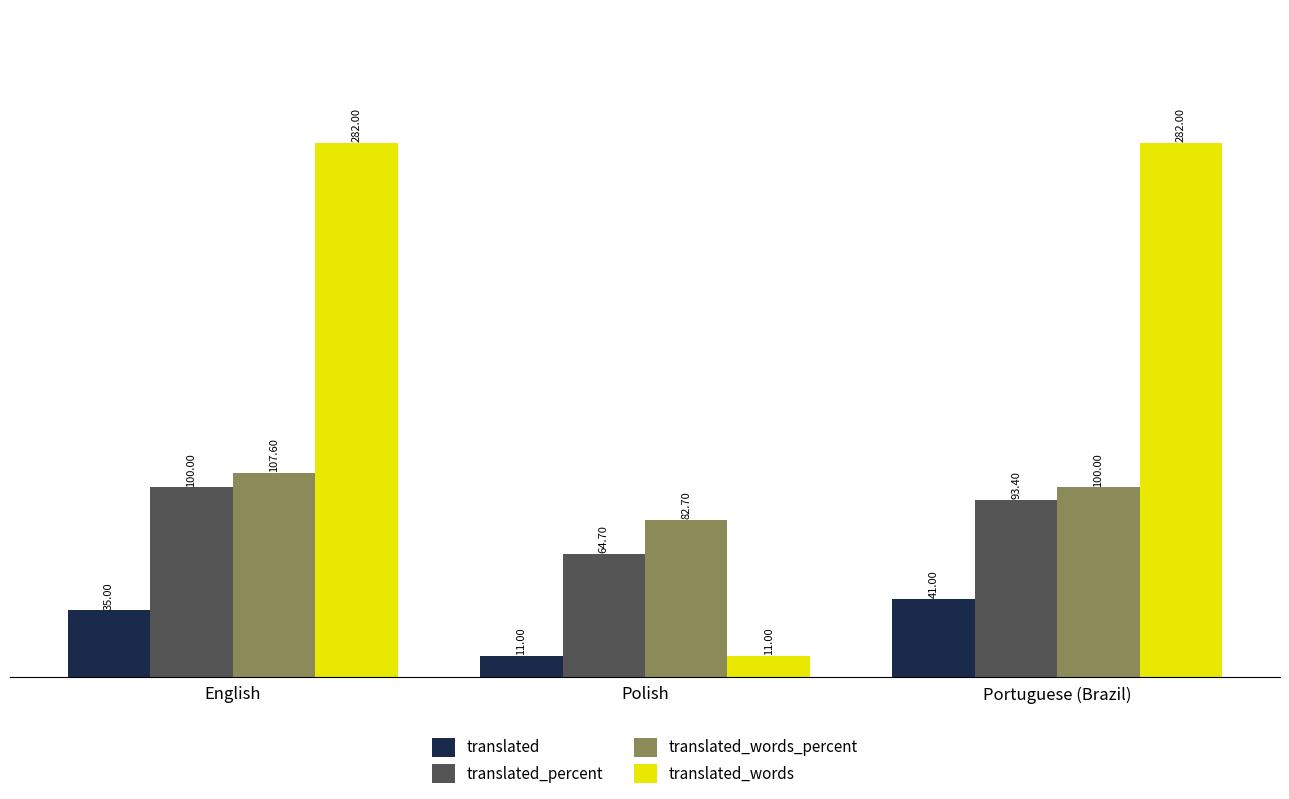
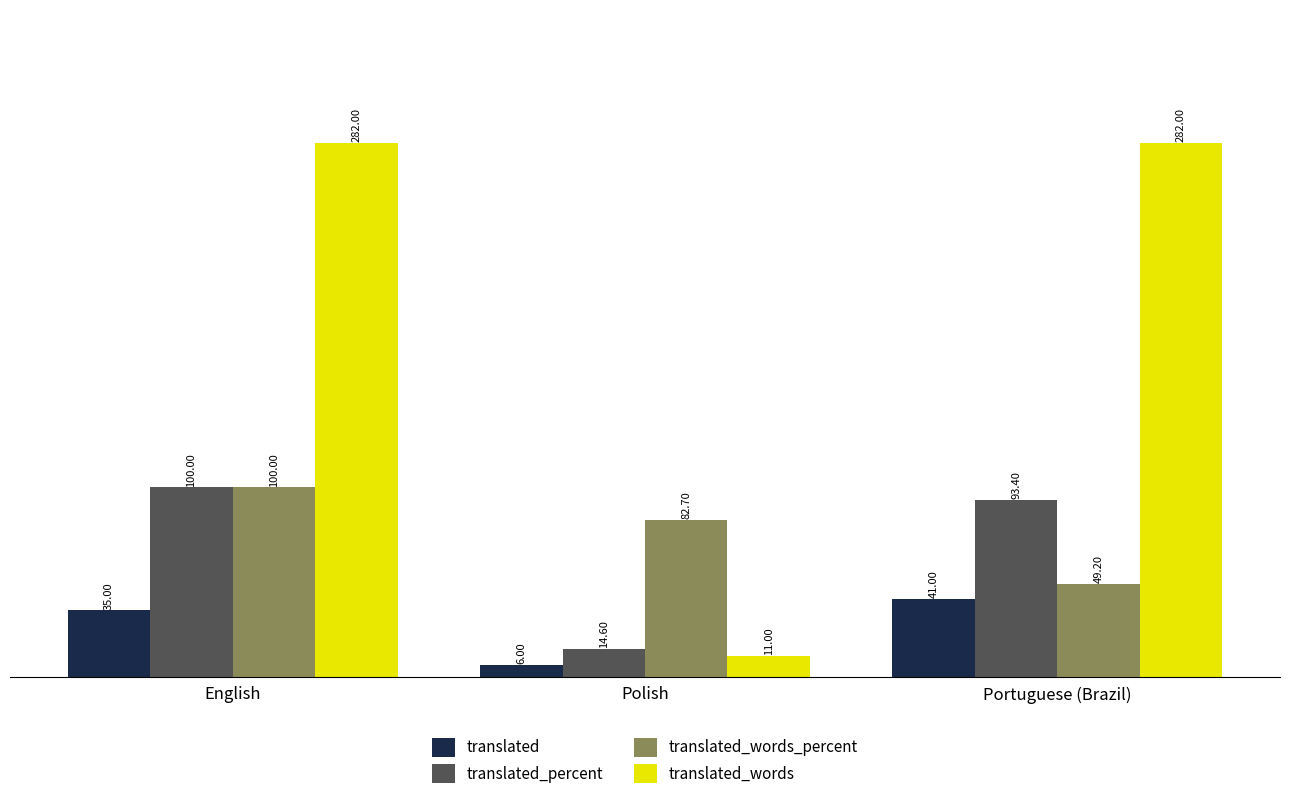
  {
    "translated": {
      "English": 35.00,
-     "Polish": 11.00,
+     "Polish": 6.00,
      "Portuguese (Brazil)": 41.00
    },
    "translated_percent": {
      "English": 100.00,
-     "Polish": 64.70,
+     "Polish": 14.60,
      "Portuguese (Brazil)": 93.40
    },
    "translated_words_percent": {
-     "English": 107.60,
+     "English": 100.00,
      "Polish": 82.70,
-     "Portuguese (Brazil)": 100.00
+     "Portuguese (Brazil)": 49.20
    },
    "translated_words": {
      "English": 282.00,
      "Polish": 11.00,
      "Portuguese (Brazil)": 282.00
    }
  }
